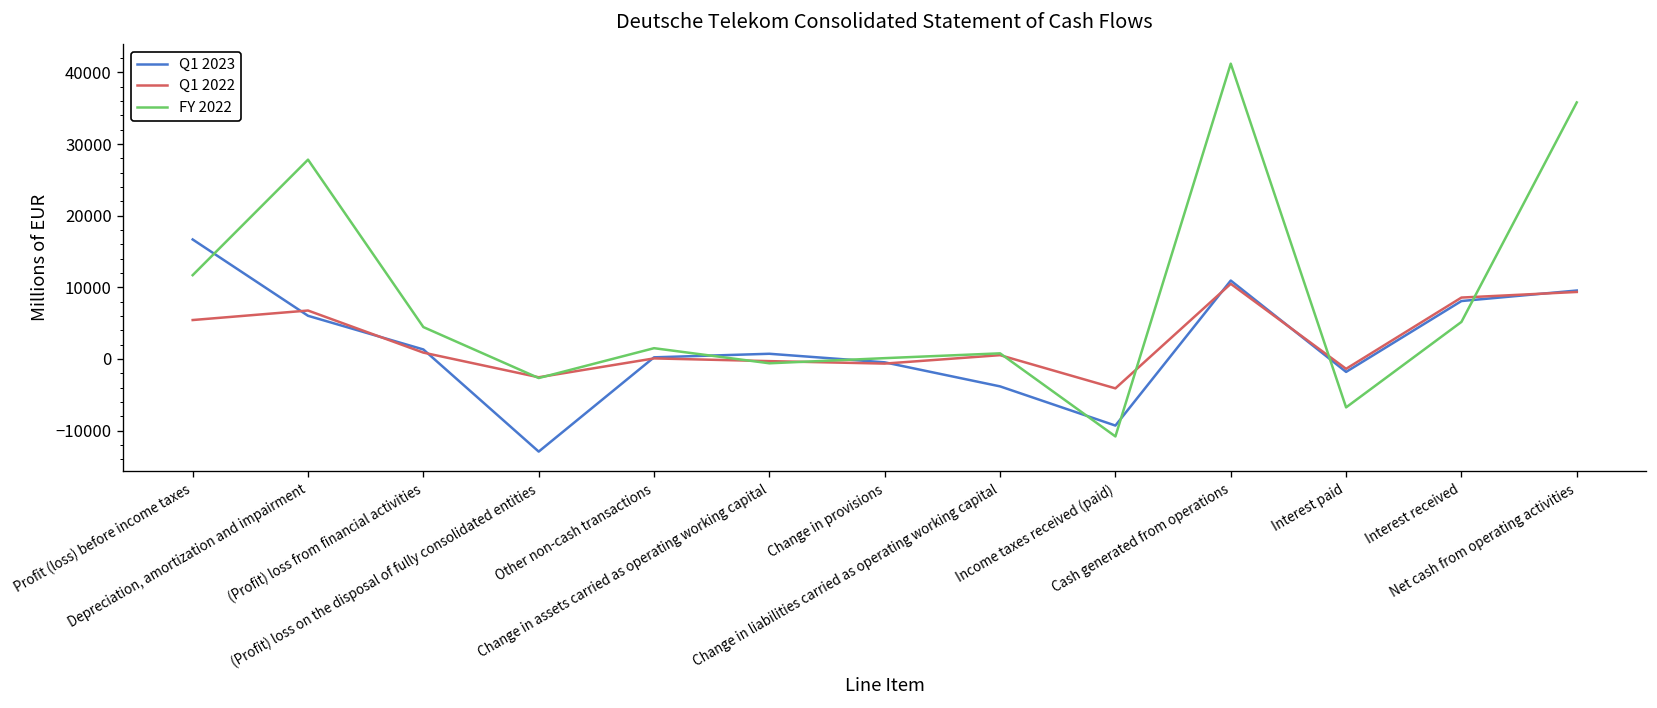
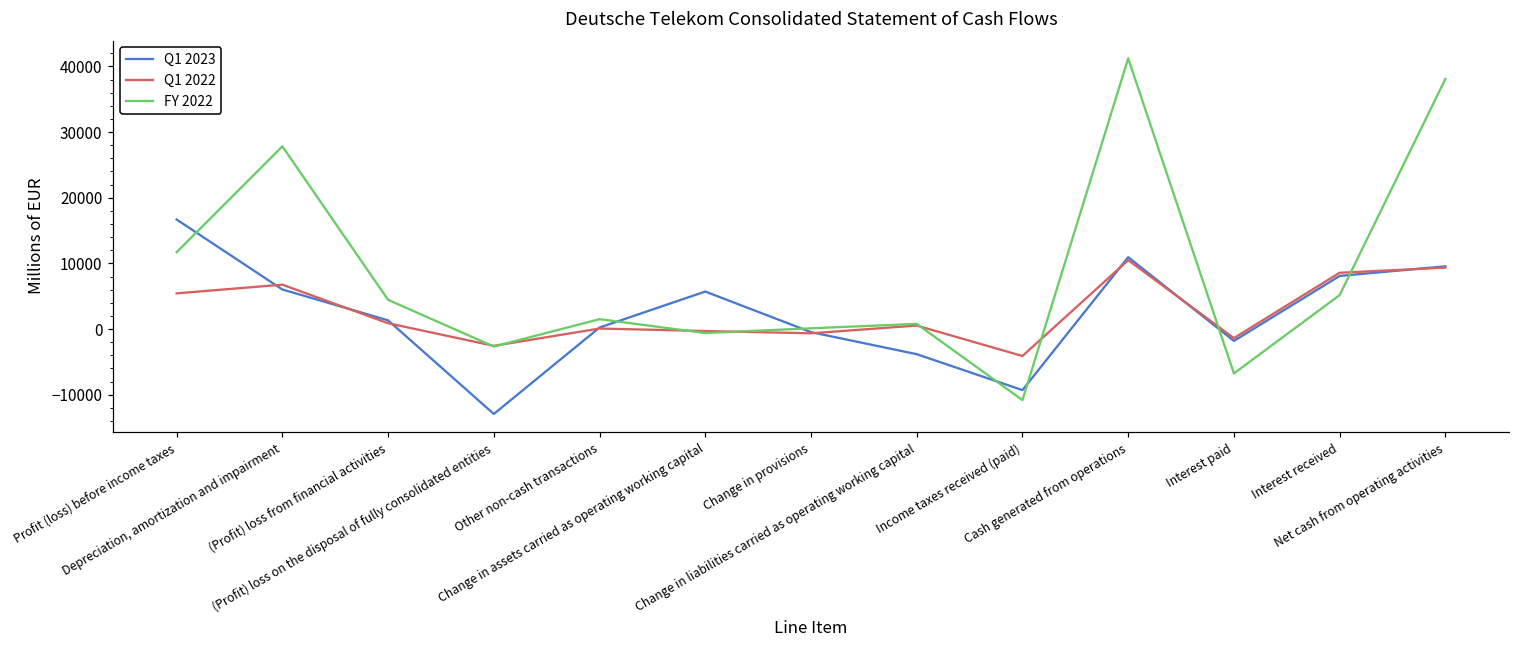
  {
    "Q1 2023": {
      "Profit (loss) before income taxes": 17000,
      "Depreciation, amortization and impairment": 6000,
      "(Profit) loss from financial activities": 1000,
      "(Profit) loss on the disposal of fully consolidated entities": -13000,
-     "Change in assets carried as operating working capital": 1000,
+     "Change in assets carried as operating working capital": 6000,
      "Change in liabilities carried as operating working capital": -4000,
      "Income taxes received (paid)": -9000,
      "Cash generated from operations": 11000,
      "Interest paid": -2000,
      "Interest received": 8000
    },
    "Q1 2022": {
      "Profit (loss) before income taxes": 5000,
      "Depreciation, amortization and impairment": 7000,
      "(Profit) loss from financial activities": 1000,
      "Income taxes received (paid)": -4000,
      "Cash generated from operations": 10000,
      "Interest paid": -1000,
      "Interest received": 9000
    },
    "FY 2022": {
      "Profit (loss) before income taxes": 12000,
      "Depreciation, amortization and impairment": 28000,
      "(Profit) loss from financial activities": 4000,
      "Other non-cash transactions": 2000,
      "Change in provisions": 0,
      "Income taxes received (paid)": -11000,
      "Cash generated from operations": 41000,
      "Interest paid": -7000,
      "Interest received": 5000,
-     "Net cash from operating activities": 36000
+     "Net cash from operating activities": 38000
    }
  }
